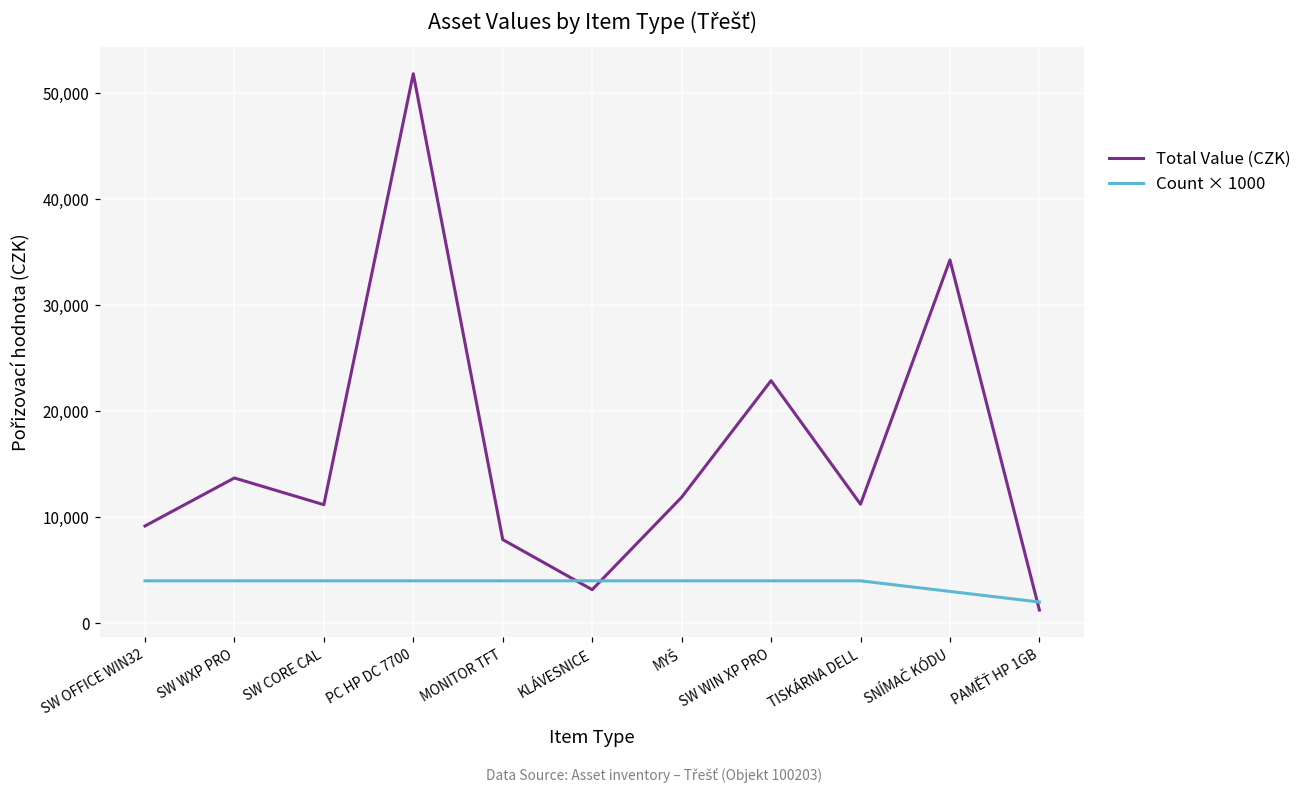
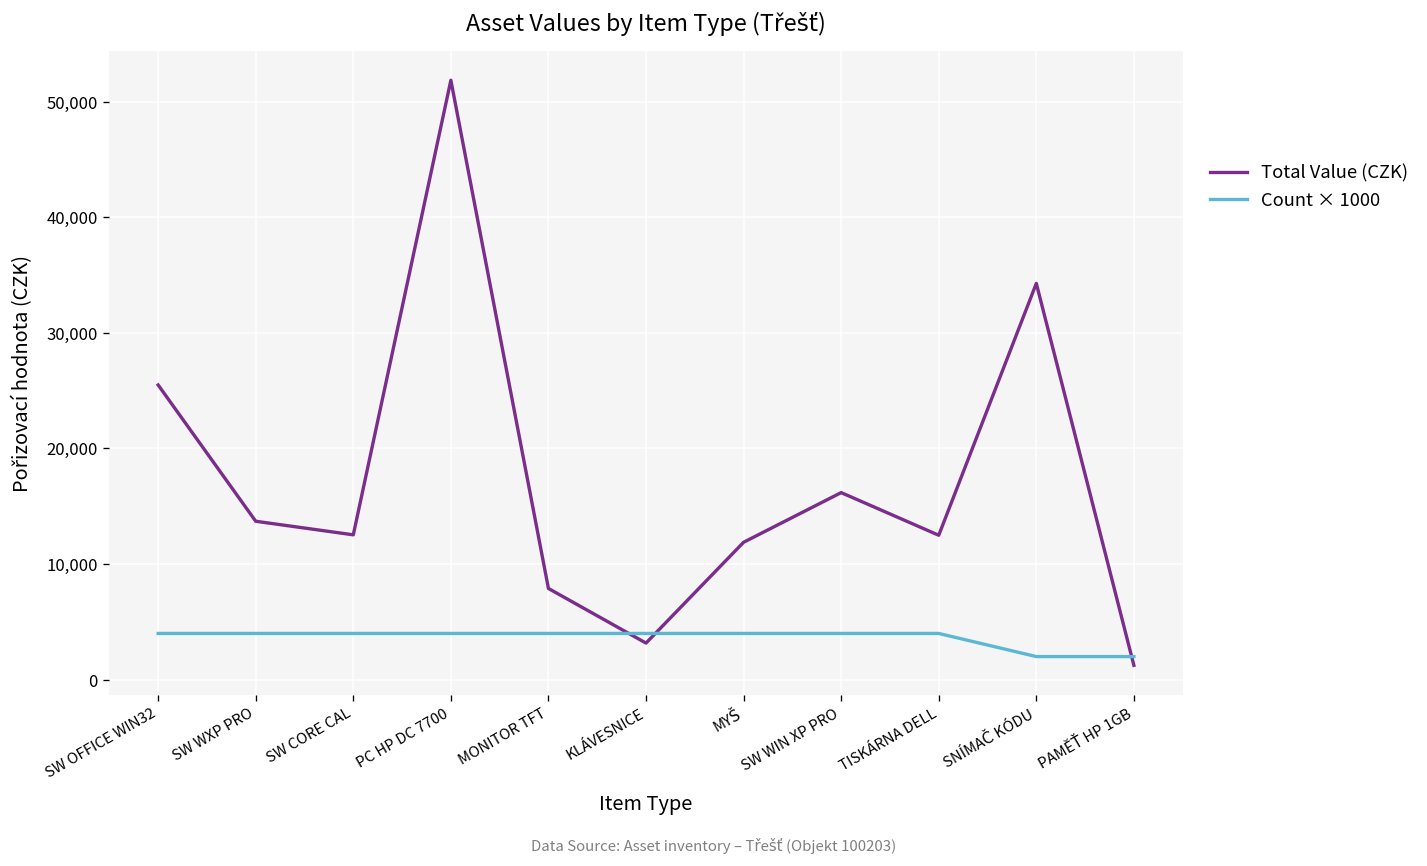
  {
    "Total Value (CZK)": {
-     "SW OFFICE WIN32": "9,000",
+     "SW OFFICE WIN32": "25,000",
      "SW WXP PRO": "14,000",
-     "SW CORE CAL": "11,000",
+     "SW CORE CAL": "13,000",
      "PC HP DC 7700": "52,000",
      "MONITOR TFT": "8,000",
      "KLÁVESNICE": "3,000",
      "MYŠ": "12,000",
-     "SW WIN XP PRO": "23,000",
-     "TISKÁRNA DELL": "11,000",
+     "SW WIN XP PRO": "16,000",
+     "TISKÁRNA DELL": "12,000",
      "SNÍMAČ KÓDU": "34,000",
      "PAMĚŤ HP 1GB": "1,000"
    },
    "Count × 1000": {
      "SW OFFICE WIN32": "4,000",
      "SW WXP PRO": "4,000",
      "SW CORE CAL": "4,000",
      "PC HP DC 7700": "4,000",
      "MONITOR TFT": "4,000",
      "KLÁVESNICE": "4,000",
      "MYŠ": "4,000",
      "SW WIN XP PRO": "4,000",
      "TISKÁRNA DELL": "4,000",
-     "SNÍMAČ KÓDU": "3,000",
+     "SNÍMAČ KÓDU": "2,000",
      "PAMĚŤ HP 1GB": "2,000"
    }
  }
